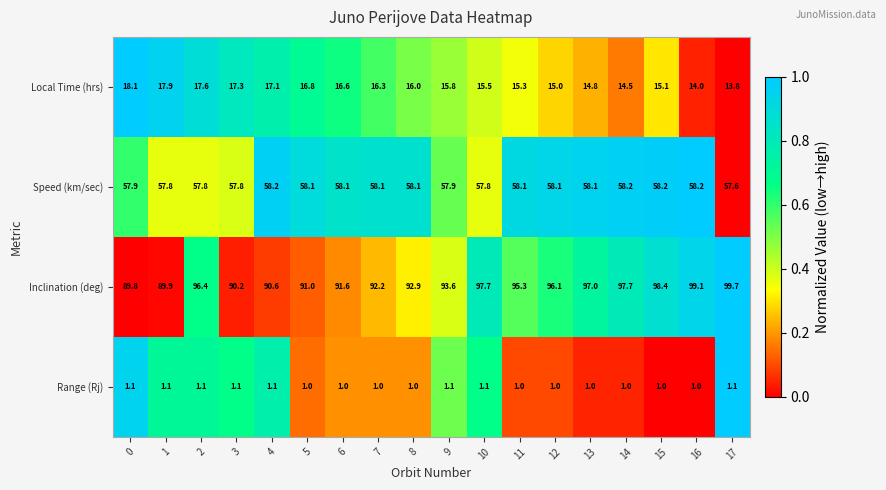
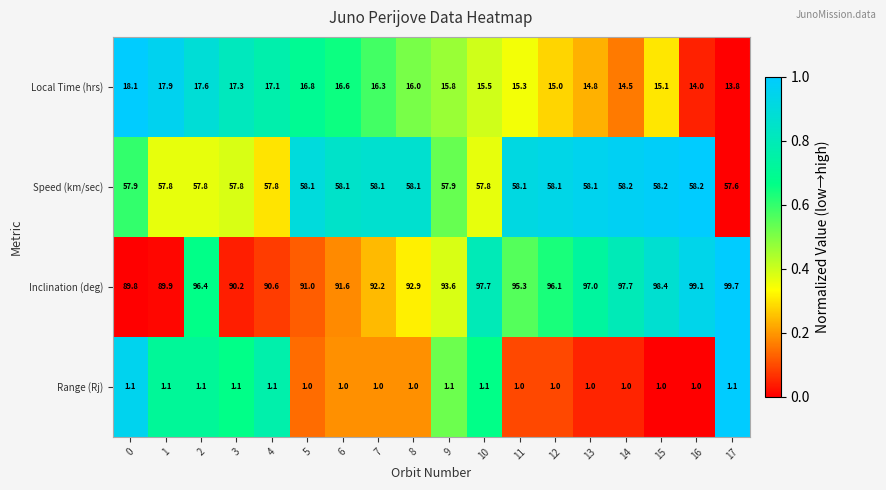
  {
    "Local Time (hrs)": {
      "0": 18.1,
      "1": 17.9,
      "2": 17.6,
      "3": 17.3,
      "4": 17.1,
      "5": 16.8,
      "6": 16.6,
      "7": 16.3,
      "8": 16.0,
      "9": 15.8,
      "10": 15.5,
      "11": 15.3,
      "12": 15.0,
      "13": 14.8,
      "14": 14.5,
      "15": 15.1,
      "16": 14.0,
      "17": 13.8
    },
    "Speed (km/sec)": {
      "0": 57.9,
      "1": 57.8,
      "2": 57.8,
      "3": 57.8,
-     "4": 58.2,
+     "4": 57.8,
      "5": 58.1,
      "6": 58.1,
      "7": 58.1,
      "8": 58.1,
      "9": 57.9,
      "10": 57.8,
      "11": 58.1,
      "12": 58.1,
      "13": 58.1,
      "14": 58.2,
      "15": 58.2,
      "16": 58.2,
      "17": 57.6
    },
    "Inclination (deg)": {
      "0": 89.8,
      "1": 89.9,
      "2": 96.4,
      "3": 90.2,
      "4": 90.6,
      "5": 91.0,
      "6": 91.6,
      "7": 92.2,
      "8": 92.9,
      "9": 93.6,
      "10": 97.7,
      "11": 95.3,
      "12": 96.1,
      "13": 97.0,
      "14": 97.7,
      "15": 98.4,
      "16": 99.1,
      "17": 99.7
    },
    "Range (Rj)": {
      "0": 1.1,
      "1": 1.1,
      "2": 1.1,
      "3": 1.1,
      "4": 1.1,
      "5": 1.0,
      "6": 1.0,
      "7": 1.0,
      "8": 1.0,
      "9": 1.1,
      "10": 1.1,
      "11": 1.0,
      "12": 1.0,
      "13": 1.0,
      "14": 1.0,
      "15": 1.0,
      "16": 1.0,
      "17": 1.1
    }
  }
